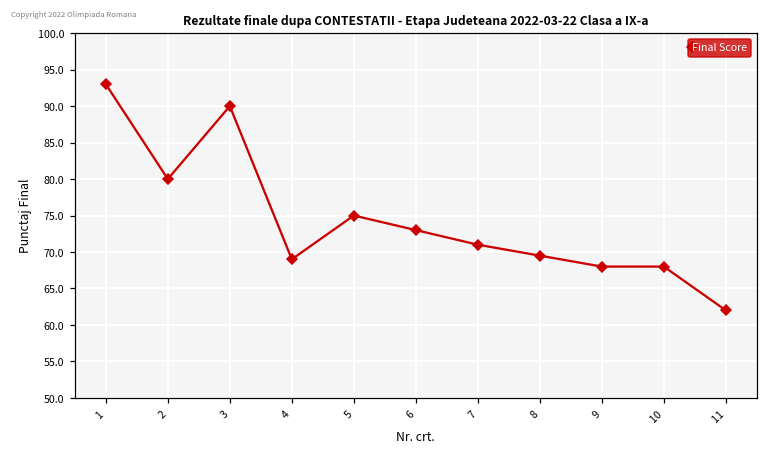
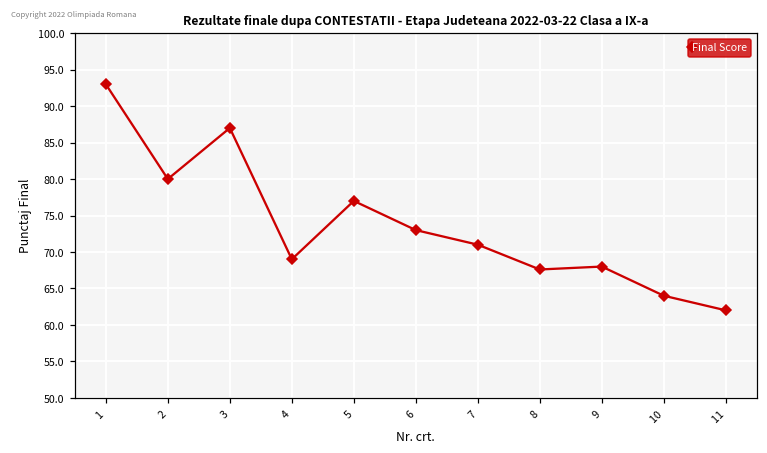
  {
    "1": 93,
    "2": 80,
-   "3": 90,
+   "3": 87,
    "4": 69,
-   "5": 75,
+   "5": 77,
    "6": 73,
    "7": 71,
-   "8": 70,
+   "8": 68,
    "9": 68,
-   "10": 68,
+   "10": 64,
    "11": 62
  }
